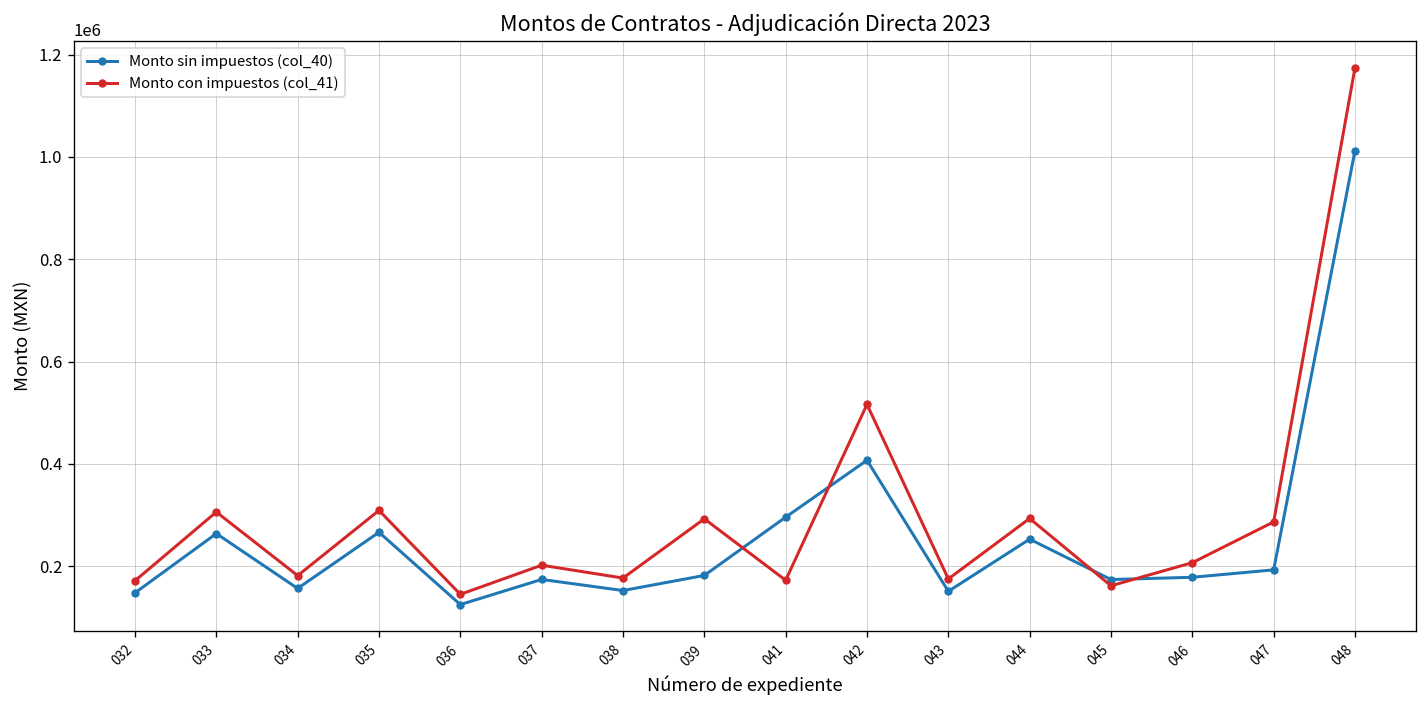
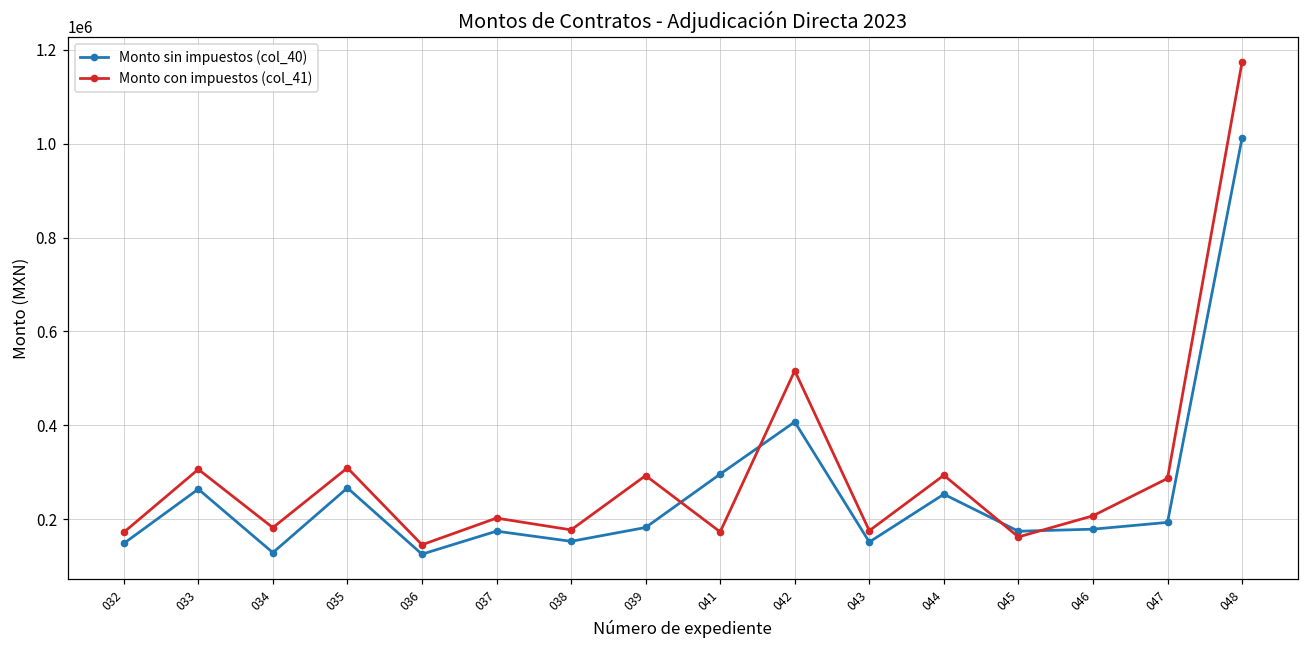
  {
    "Monto sin impuestos (col_40)": {
      "032": 150000,
      "033": 260000,
-     "034": 160000,
+     "034": 130000,
      "035": 270000,
      "036": 130000,
      "037": 170000,
      "038": 150000,
      "039": 180000,
      "041": 300000,
      "042": 410000,
      "043": 150000,
      "044": 250000,
      "045": 170000,
      "046": 180000,
      "047": 190000,
      "048": 1010000
    },
    "Monto con impuestos (col_41)": {
      "032": 170000,
      "033": 310000,
      "034": 180000,
      "035": 310000,
      "036": 150000,
      "037": 200000,
      "038": 180000,
      "039": 290000,
      "041": 170000,
      "042": 520000,
      "043": 180000,
      "044": 290000,
      "045": 160000,
      "046": 210000,
      "047": 290000,
      "048": 1170000
    }
  }
